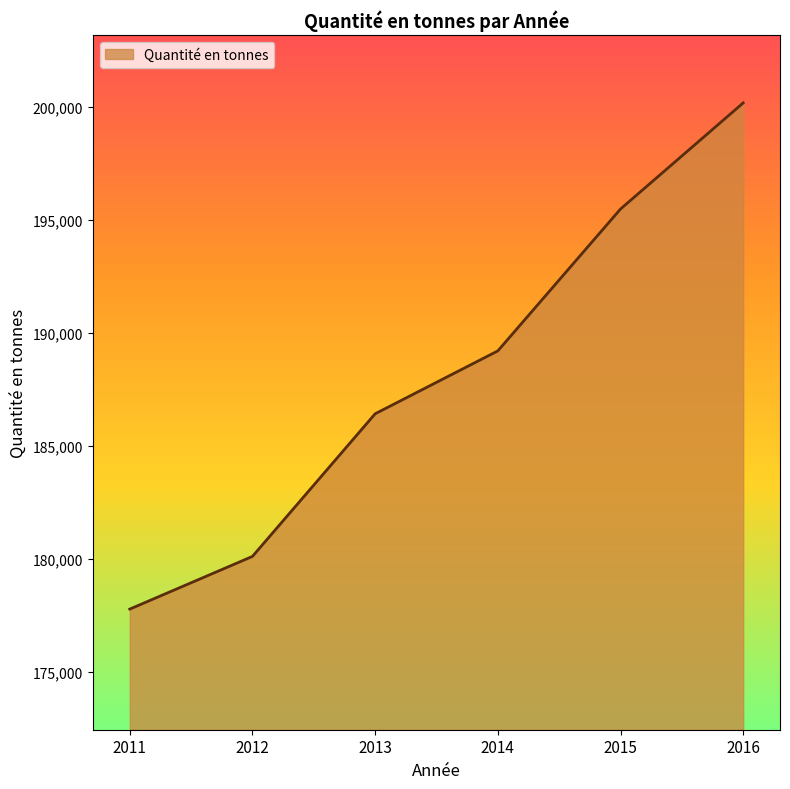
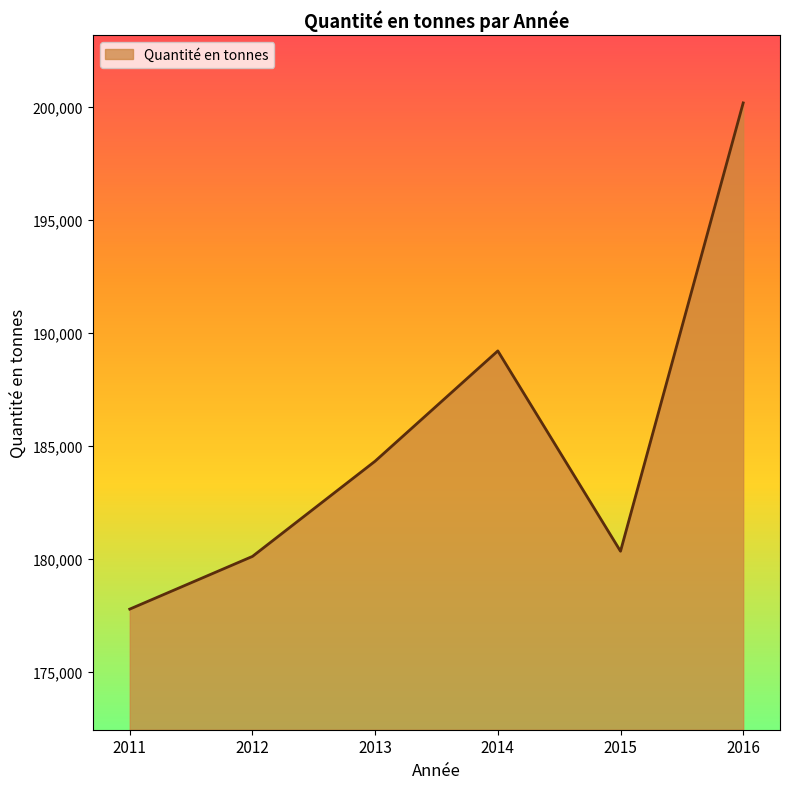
  {
    "2011": "177,800",
    "2012": "180,100",
-   "2013": "186,400",
+   "2013": "184,300",
    "2014": "189,200",
-   "2015": "195,500",
+   "2015": "180,400",
    "2016": "200,200"
  }
